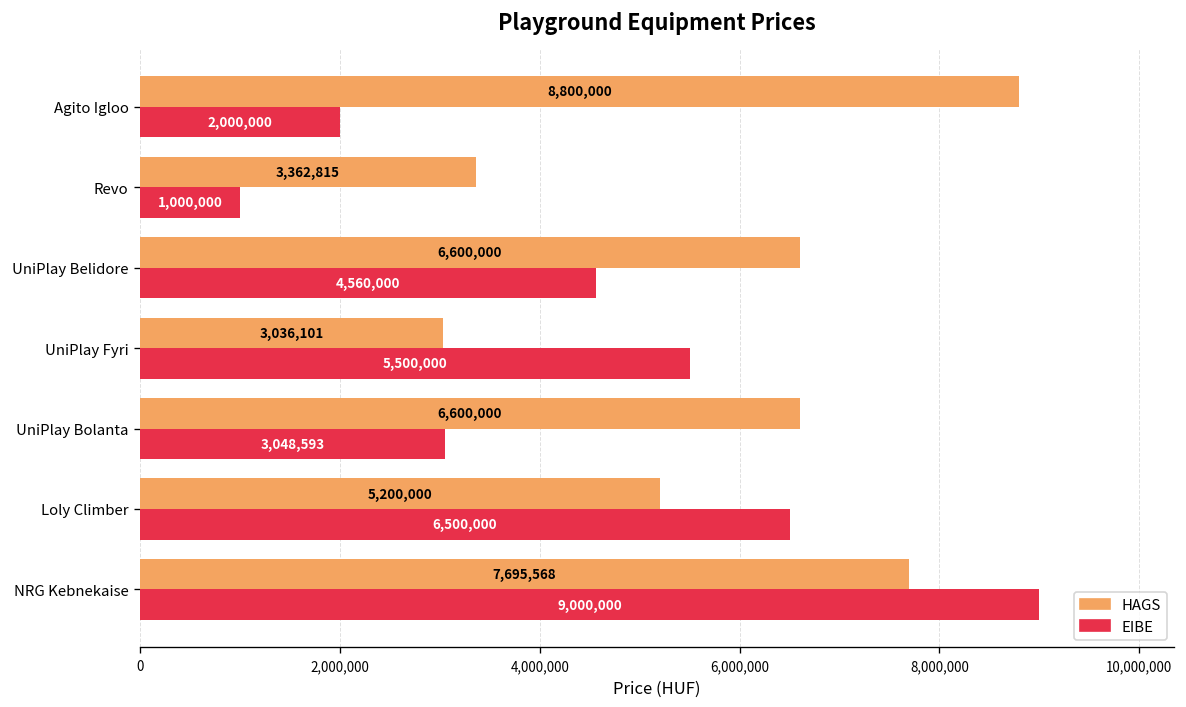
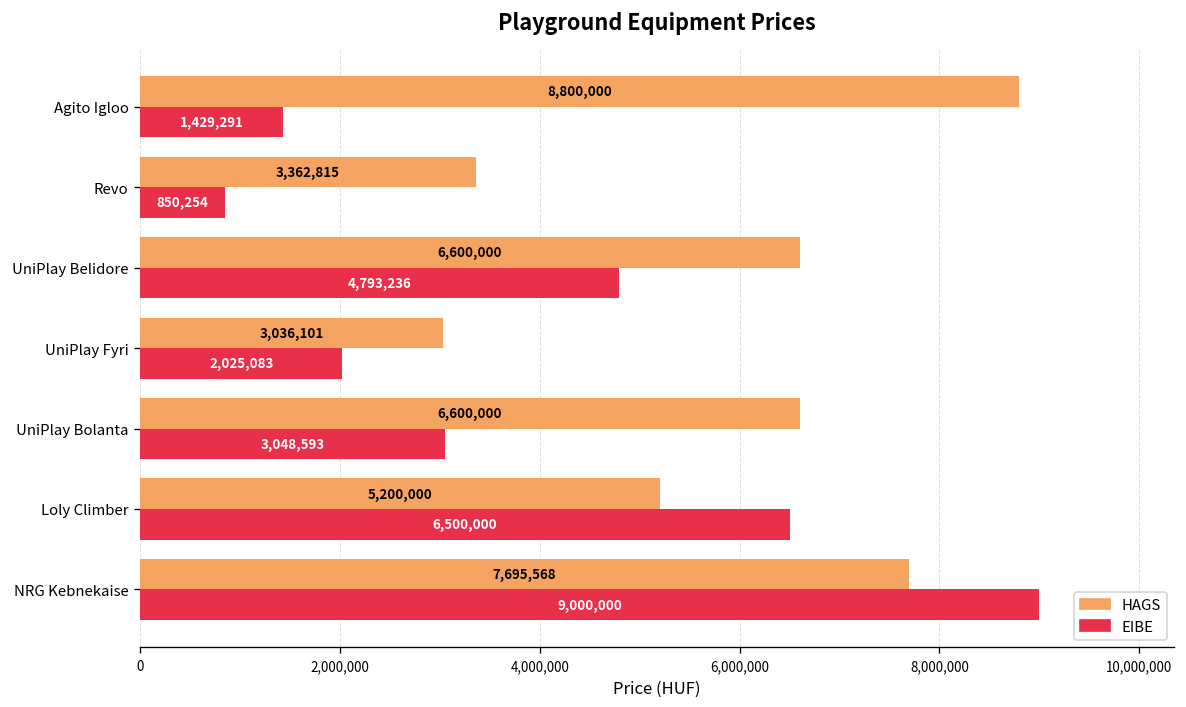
  {
    "HAGS": {
      "Agito Igloo": "8,800,000",
      "Revo": "3,362,815",
      "UniPlay Belidore": "6,600,000",
      "UniPlay Fyri": "3,036,101",
      "UniPlay Bolanta": "6,600,000",
      "Loly Climber": "5,200,000",
      "NRG Kebnekaise": "7,695,568"
    },
    "EIBE": {
-     "Agito Igloo": "2,000,000",
-     "Revo": "1,000,000",
-     "UniPlay Belidore": "4,560,000",
-     "UniPlay Fyri": "5,500,000",
+     "Agito Igloo": "1,429,291",
+     "Revo": "850,254",
+     "UniPlay Belidore": "4,793,236",
+     "UniPlay Fyri": "2,025,083",
      "UniPlay Bolanta": "3,048,593",
      "Loly Climber": "6,500,000",
      "NRG Kebnekaise": "9,000,000"
    }
  }
